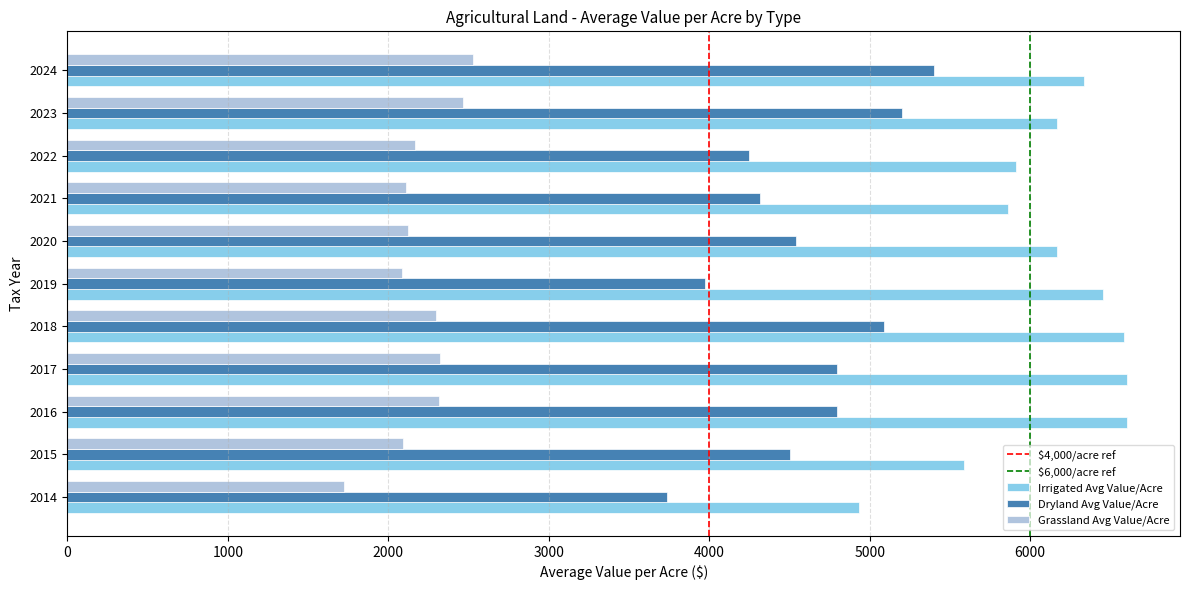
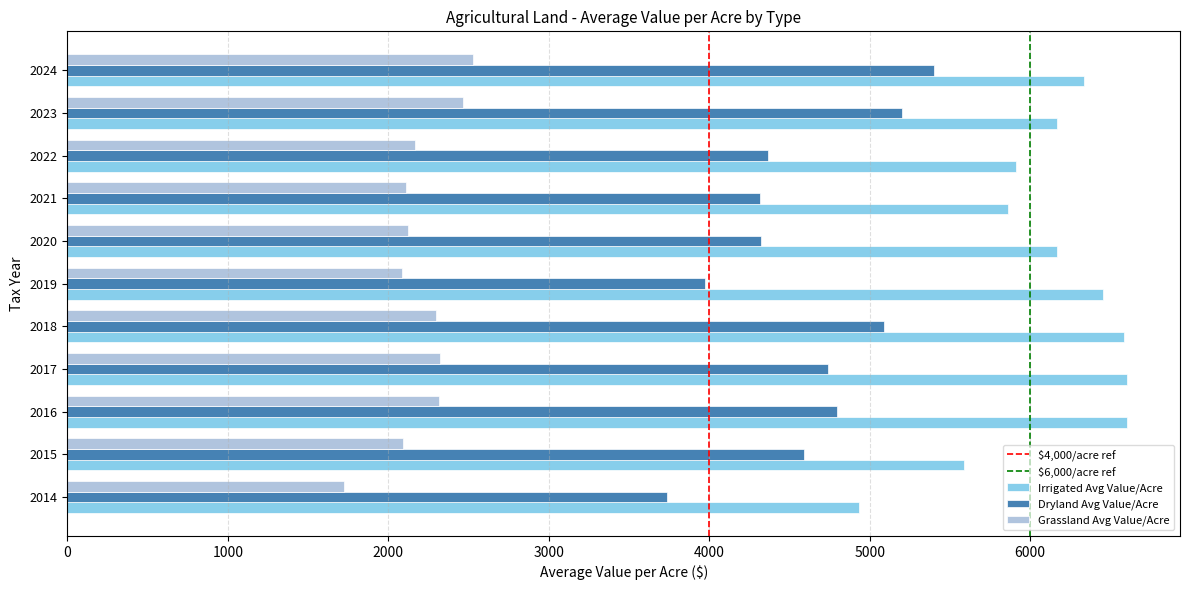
  {
    "Dryland Avg Value/Acre": {
      "2024": 5400,
      "2023": 5200,
-     "2022": 4250,
+     "2022": 4370,
      "2021": 4320,
-     "2020": 4540,
+     "2020": 4320,
      "2019": 3970,
      "2018": 5090,
-     "2017": 4800,
+     "2017": 4740,
      "2016": 4790,
-     "2015": 4500,
+     "2015": 4590,
      "2014": 3740
    }
  }
